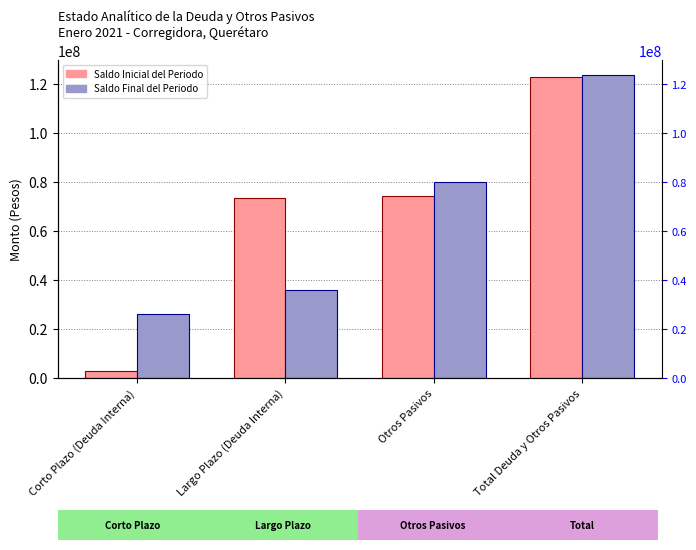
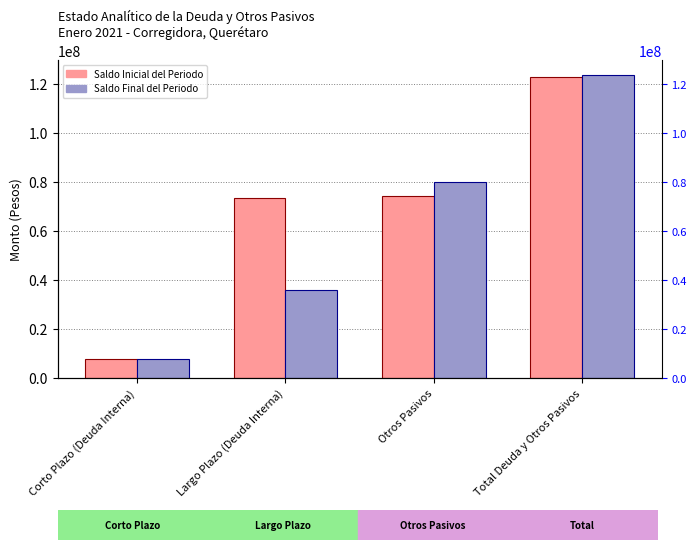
  {
    "Saldo Inicial del Periodo": {
-     "Corto Plazo (Deuda Interna)": 3000000,
+     "Corto Plazo (Deuda Interna)": 8000000,
      "Largo Plazo (Deuda Interna)": 73000000,
      "Otros Pasivos": 74000000,
      "Total Deuda y Otros Pasivos": 123000000
    },
    "Saldo Final del Periodo": {
-     "Corto Plazo (Deuda Interna)": 26000000,
+     "Corto Plazo (Deuda Interna)": 8000000,
      "Largo Plazo (Deuda Interna)": 36000000,
      "Otros Pasivos": 80000000,
      "Total Deuda y Otros Pasivos": 124000000
    }
  }
